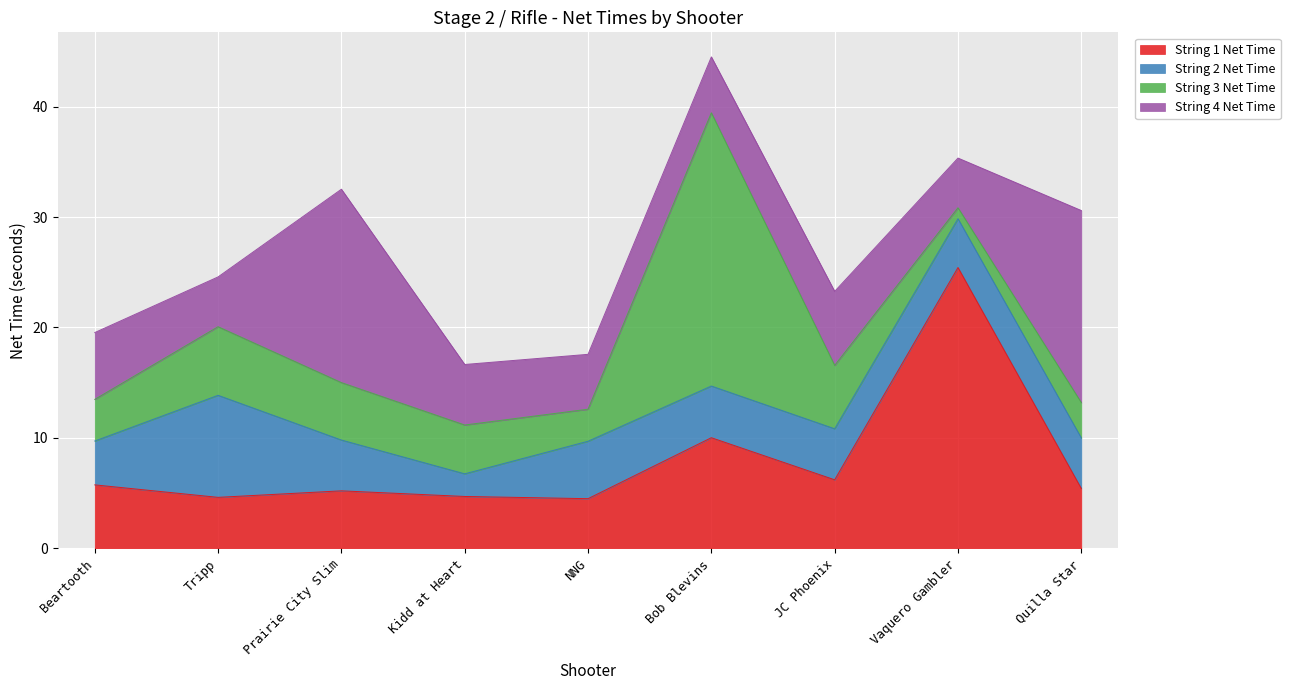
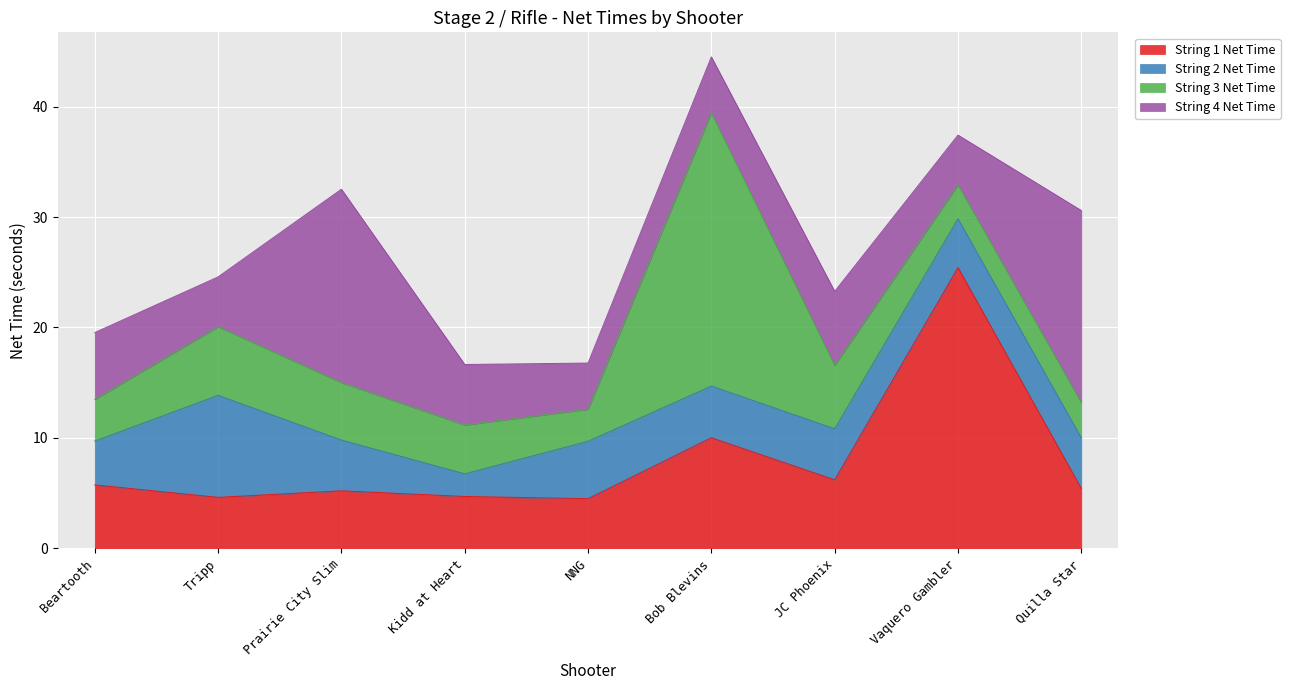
  {
    "String 1 Net Time": {
      "Beartooth": 5.8,
      "Tripp": 4.6,
      "Prairie City Slim": 5.2,
      "Kidd at Heart": 4.7,
      "NNG": 4.5,
      "Bob Blevins": 10.0,
      "JC Phoenix": 6.2,
      "Vaquero Gambler": 25.4,
      "Quilla Star": 5.4
    },
    "String 2 Net Time": {
      "Beartooth": 4.0,
      "Tripp": 9.2,
      "Prairie City Slim": 4.6,
      "Kidd at Heart": 2.1,
      "NNG": 5.2,
      "Bob Blevins": 4.7,
      "JC Phoenix": 4.6,
      "Vaquero Gambler": 4.4,
      "Quilla Star": 4.6
    },
    "String 3 Net Time": {
      "Beartooth": 3.8,
      "Tripp": 6.2,
      "Prairie City Slim": 5.2,
      "Kidd at Heart": 4.4,
      "NNG": 2.9,
      "Bob Blevins": 24.7,
      "JC Phoenix": 5.7,
-     "Vaquero Gambler": 1.0,
+     "Vaquero Gambler": 3.1,
      "Quilla Star": 3.2
    },
    "String 4 Net Time": {
      "Beartooth": 6.0,
      "Tripp": 4.5,
      "Prairie City Slim": 17.5,
      "Kidd at Heart": 5.5,
-     "NNG": 5.0,
+     "NNG": 4.2,
      "Bob Blevins": 5.1,
      "JC Phoenix": 6.7,
      "Vaquero Gambler": 4.5,
      "Quilla Star": 17.4
    }
  }
